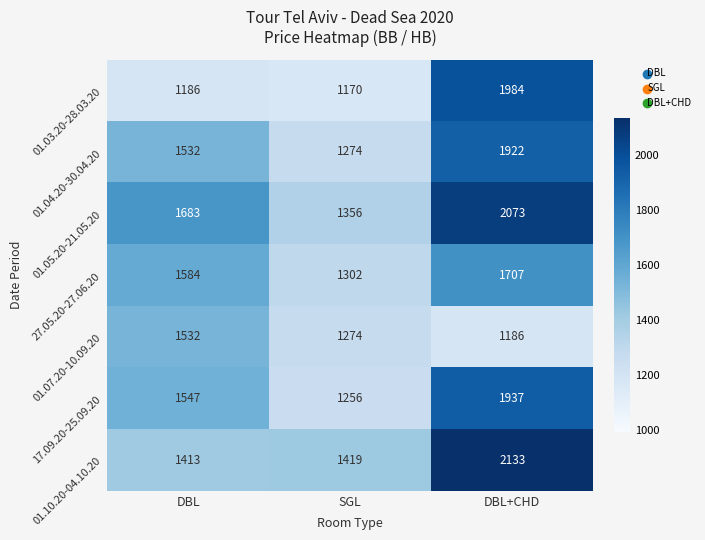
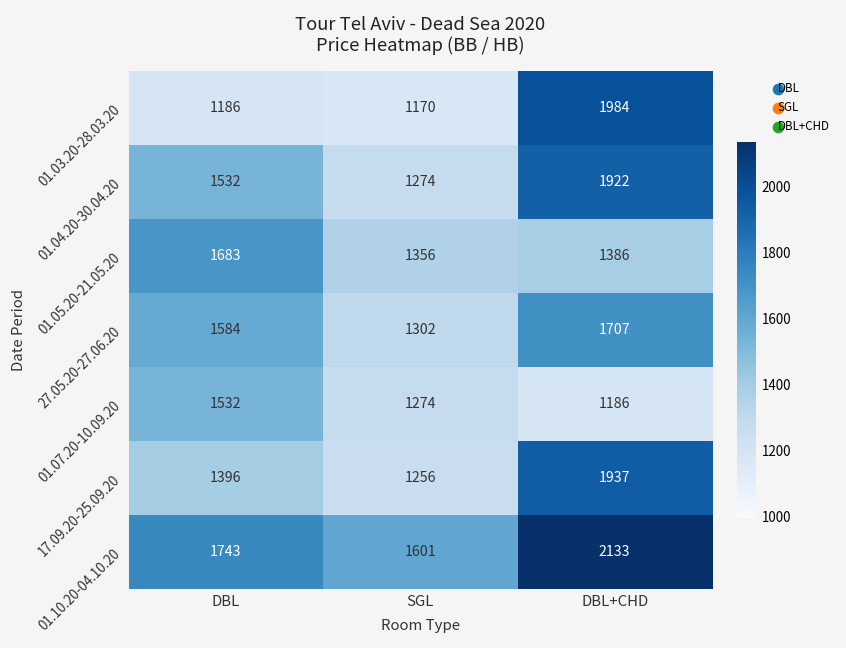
  {
    "01.03.20-28.03.20": {
      "DBL": 1186,
      "SGL": 1170,
      "DBL+CHD": 1984
    },
    "01.04.20-30.04.20": {
      "DBL": 1532,
      "SGL": 1274,
      "DBL+CHD": 1922
    },
    "01.05.20-21.05.20": {
      "DBL": 1683,
      "SGL": 1356,
-     "DBL+CHD": 2073
+     "DBL+CHD": 1386
    },
    "27.05.20-27.06.20": {
      "DBL": 1584,
      "SGL": 1302,
      "DBL+CHD": 1707
    },
    "01.07.20-10.09.20": {
      "DBL": 1532,
      "SGL": 1274,
      "DBL+CHD": 1186
    },
    "17.09.20-25.09.20": {
-     "DBL": 1547,
+     "DBL": 1396,
      "SGL": 1256,
      "DBL+CHD": 1937
    },
    "01.10.20-04.10.20": {
-     "DBL": 1413,
-     "SGL": 1419,
+     "DBL": 1743,
+     "SGL": 1601,
      "DBL+CHD": 2133
    }
  }
